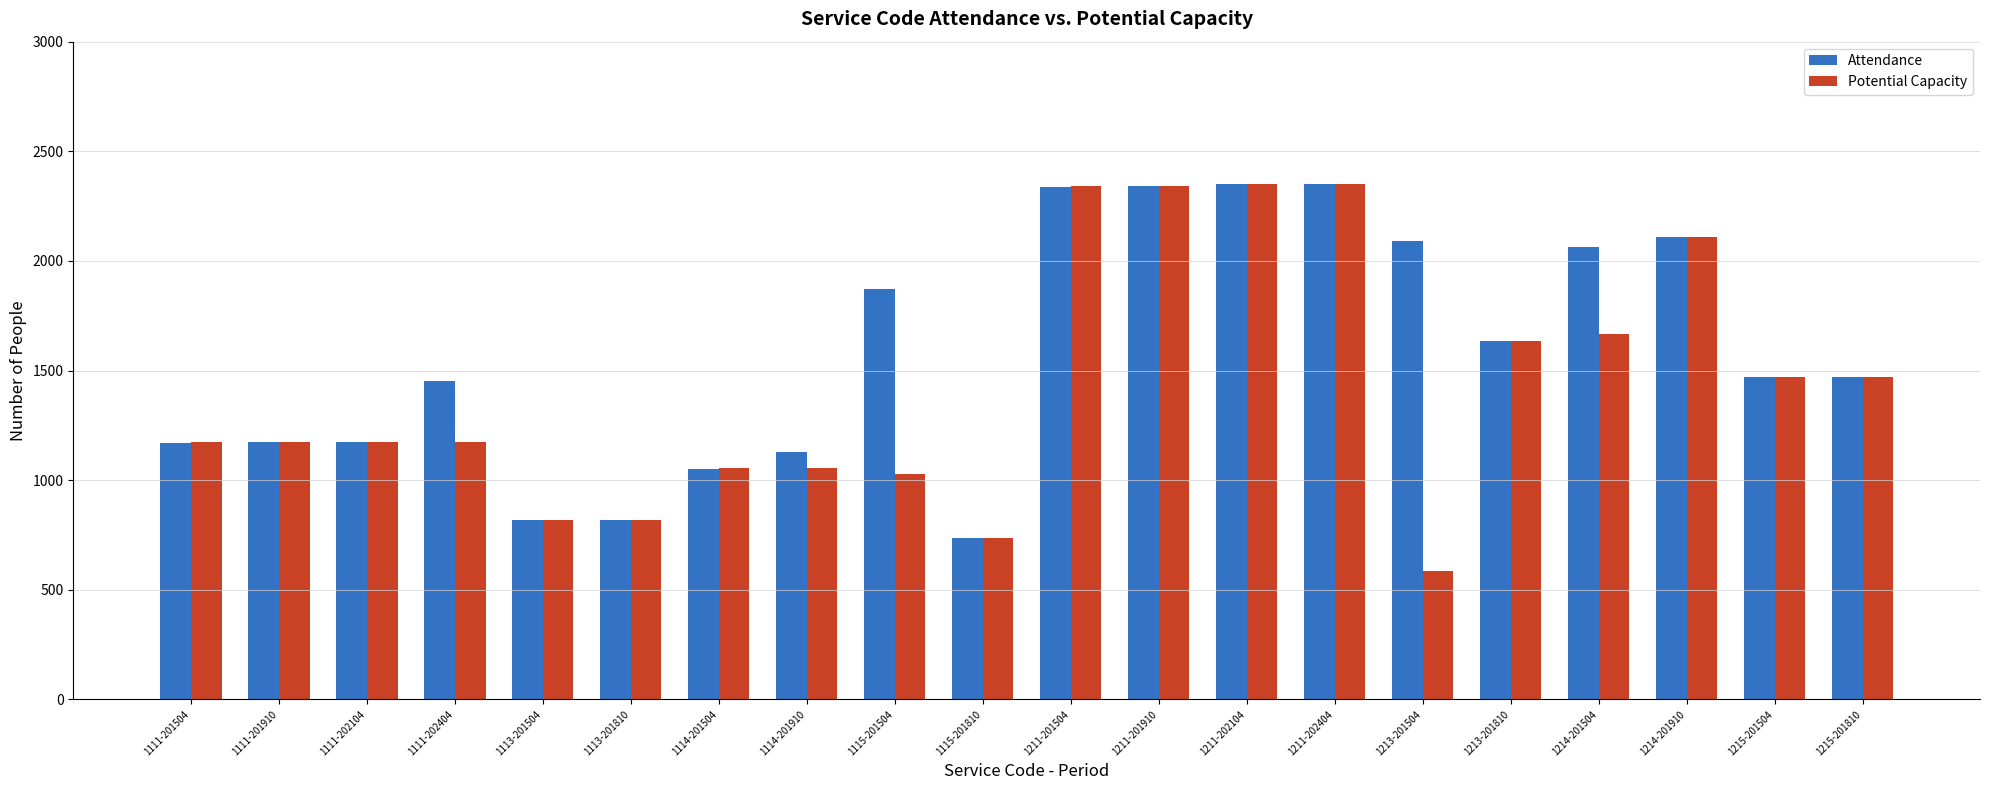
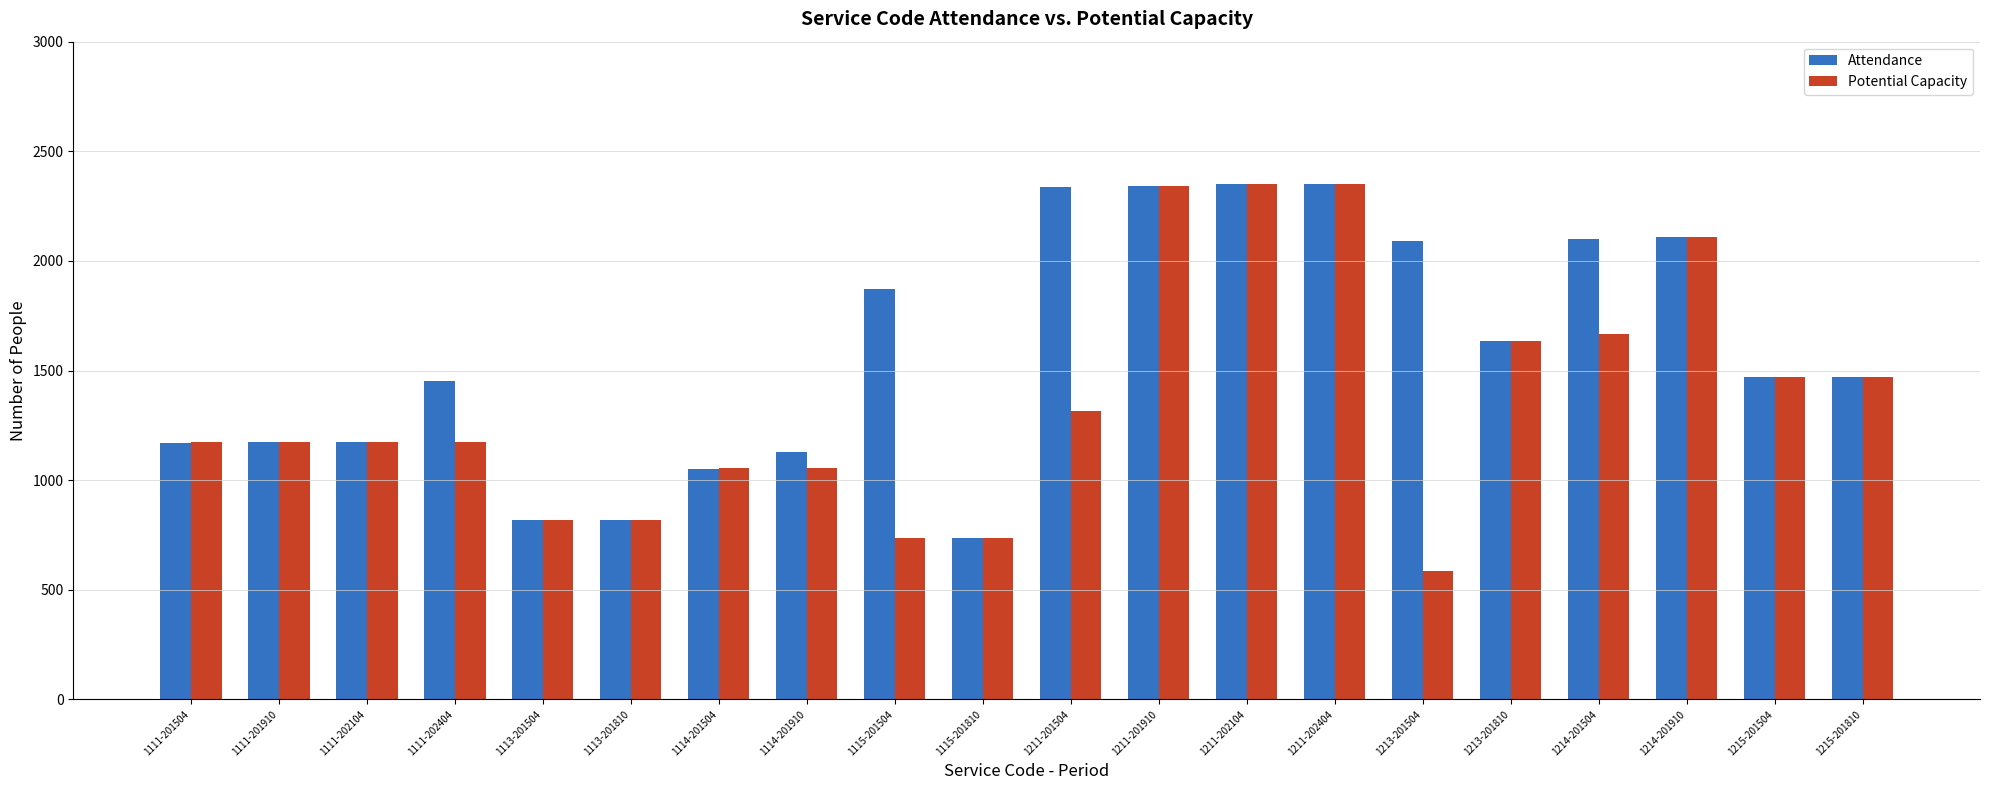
  {
    "Attendance": {
      "1111-201504": 1170,
      "1111-201910": 1170,
      "1111-202104": 1180,
      "1111-202404": 1450,
      "1113-201504": 820,
      "1113-201810": 820,
      "1114-201504": 1050,
      "1114-201910": 1130,
      "1115-201504": 1870,
      "1115-201810": 740,
      "1211-201504": 2340,
      "1211-201910": 2340,
      "1211-202104": 2350,
      "1211-202404": 2350,
      "1213-201504": 2090,
      "1213-201810": 1640,
-     "1214-201504": 2060,
+     "1214-201504": 2100,
      "1214-201910": 2110,
      "1215-201504": 1470,
      "1215-201810": 1470
    },
    "Potential Capacity": {
      "1111-201504": 1170,
      "1111-201910": 1170,
      "1111-202104": 1180,
      "1111-202404": 1180,
      "1113-201504": 820,
      "1113-201810": 820,
      "1114-201504": 1060,
      "1114-201910": 1060,
-     "1115-201504": 1030,
+     "1115-201504": 740,
      "1115-201810": 740,
-     "1211-201504": 2340,
+     "1211-201504": 1310,
      "1211-201910": 2340,
      "1211-202104": 2350,
      "1211-202404": 2350,
      "1213-201504": 580,
      "1213-201810": 1640,
      "1214-201504": 1670,
      "1214-201910": 2110,
      "1215-201504": 1470,
      "1215-201810": 1470
    }
  }
